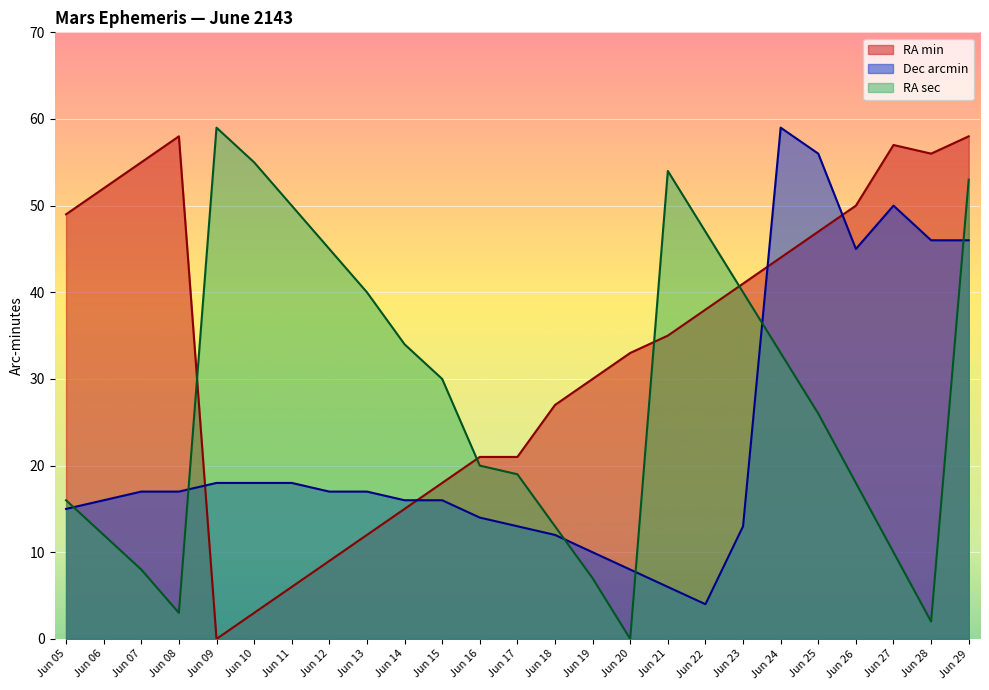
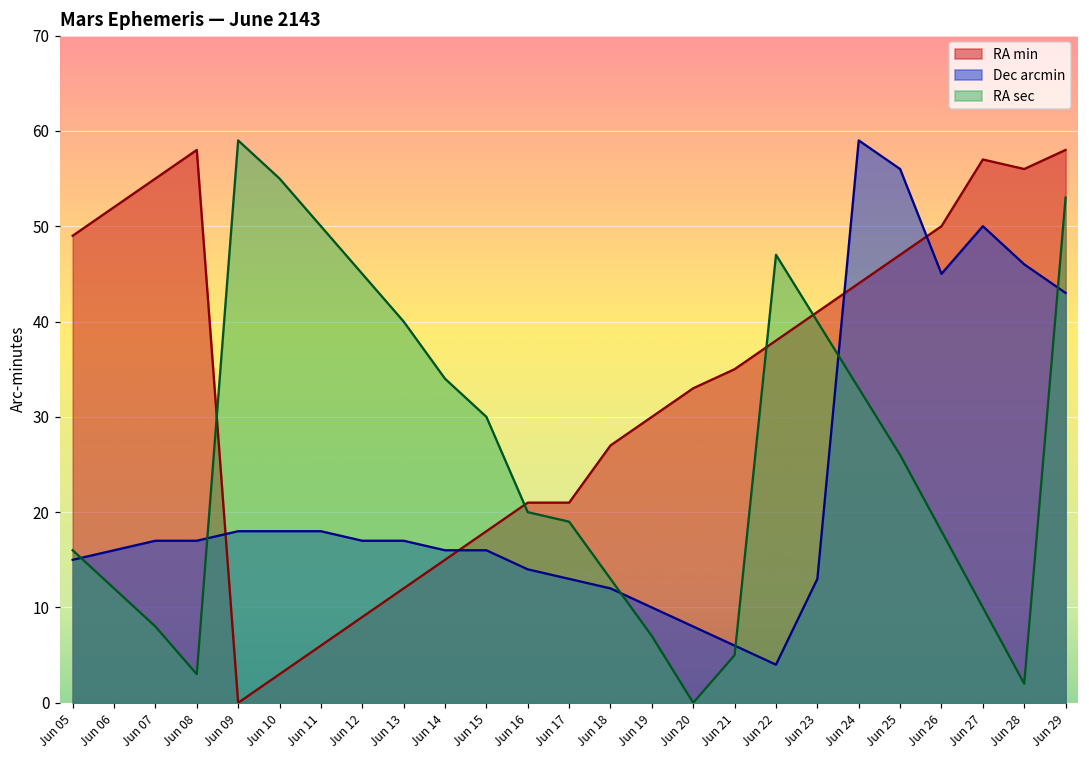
  {
    "RA min": {
      "Jun 05": 49,
      "Jun 06": 52,
      "Jun 07": 55,
      "Jun 08": 58,
      "Jun 09": 0,
      "Jun 10": 3,
      "Jun 11": 6,
      "Jun 12": 9,
      "Jun 13": 12,
      "Jun 14": 15,
      "Jun 15": 18,
      "Jun 16": 21,
      "Jun 17": 21,
      "Jun 18": 27,
      "Jun 19": 30,
      "Jun 20": 33,
      "Jun 21": 35,
      "Jun 22": 38,
      "Jun 23": 41,
      "Jun 24": 44,
      "Jun 25": 47,
      "Jun 26": 50,
      "Jun 27": 57,
      "Jun 28": 56,
      "Jun 29": 58
    },
    "Dec arcmin": {
      "Jun 05": 15,
      "Jun 06": 16,
      "Jun 07": 17,
      "Jun 08": 17,
      "Jun 09": 18,
      "Jun 10": 18,
      "Jun 11": 18,
      "Jun 12": 17,
      "Jun 13": 17,
      "Jun 14": 16,
      "Jun 15": 16,
      "Jun 16": 14,
      "Jun 17": 13,
      "Jun 18": 12,
      "Jun 19": 10,
      "Jun 20": 8,
      "Jun 21": 6,
      "Jun 22": 4,
      "Jun 23": 13,
      "Jun 24": 59,
      "Jun 25": 56,
      "Jun 26": 45,
      "Jun 27": 50,
      "Jun 28": 46,
-     "Jun 29": 46
+     "Jun 29": 43
    },
    "RA sec": {
      "Jun 05": 16,
      "Jun 06": 12,
      "Jun 07": 8,
      "Jun 08": 3,
      "Jun 09": 59,
      "Jun 10": 55,
      "Jun 11": 50,
      "Jun 12": 45,
      "Jun 13": 40,
      "Jun 14": 34,
      "Jun 15": 30,
      "Jun 16": 20,
      "Jun 17": 19,
      "Jun 18": 13,
      "Jun 19": 7,
      "Jun 20": 0,
-     "Jun 21": 54,
+     "Jun 21": 5,
      "Jun 22": 47,
      "Jun 23": 40,
      "Jun 24": 33,
      "Jun 25": 26,
      "Jun 26": 18,
      "Jun 27": 10,
      "Jun 28": 2,
      "Jun 29": 53
    }
  }
